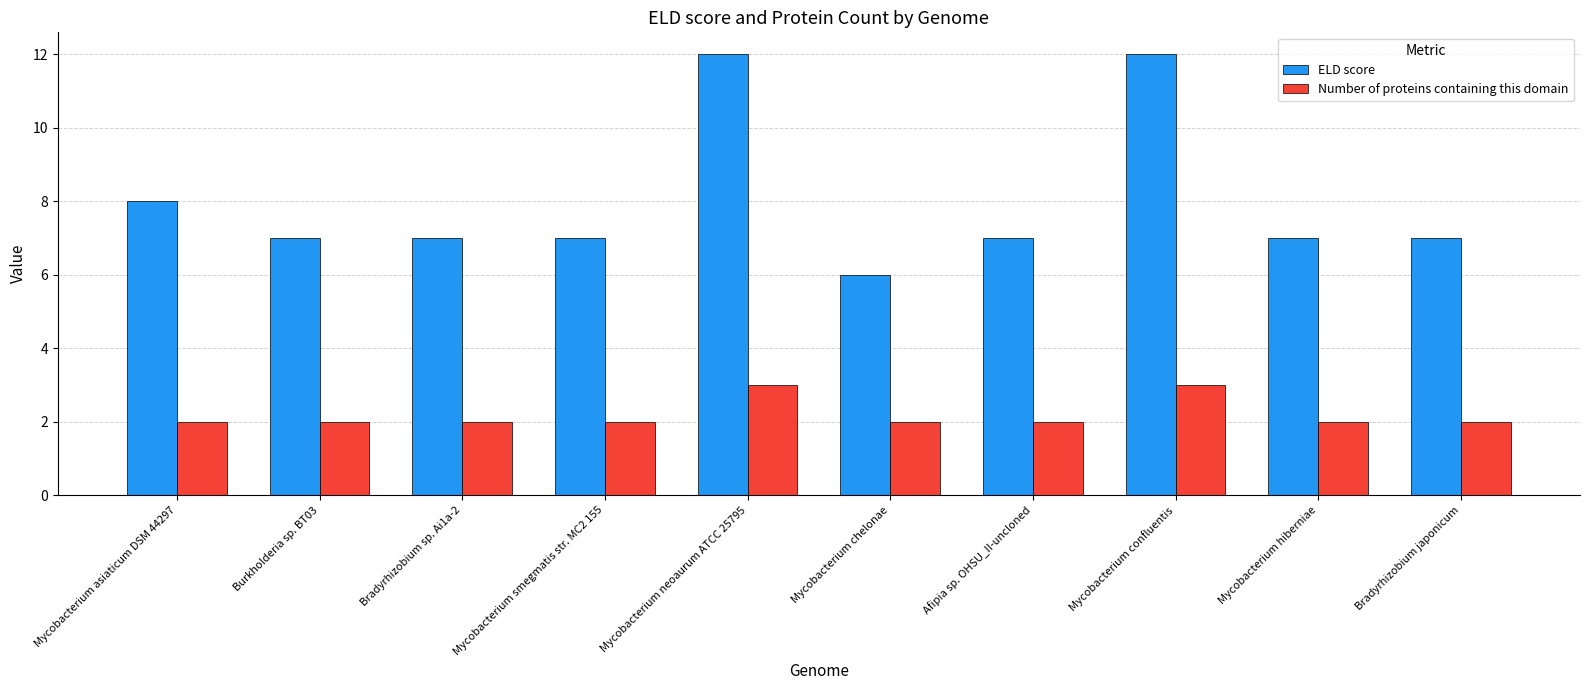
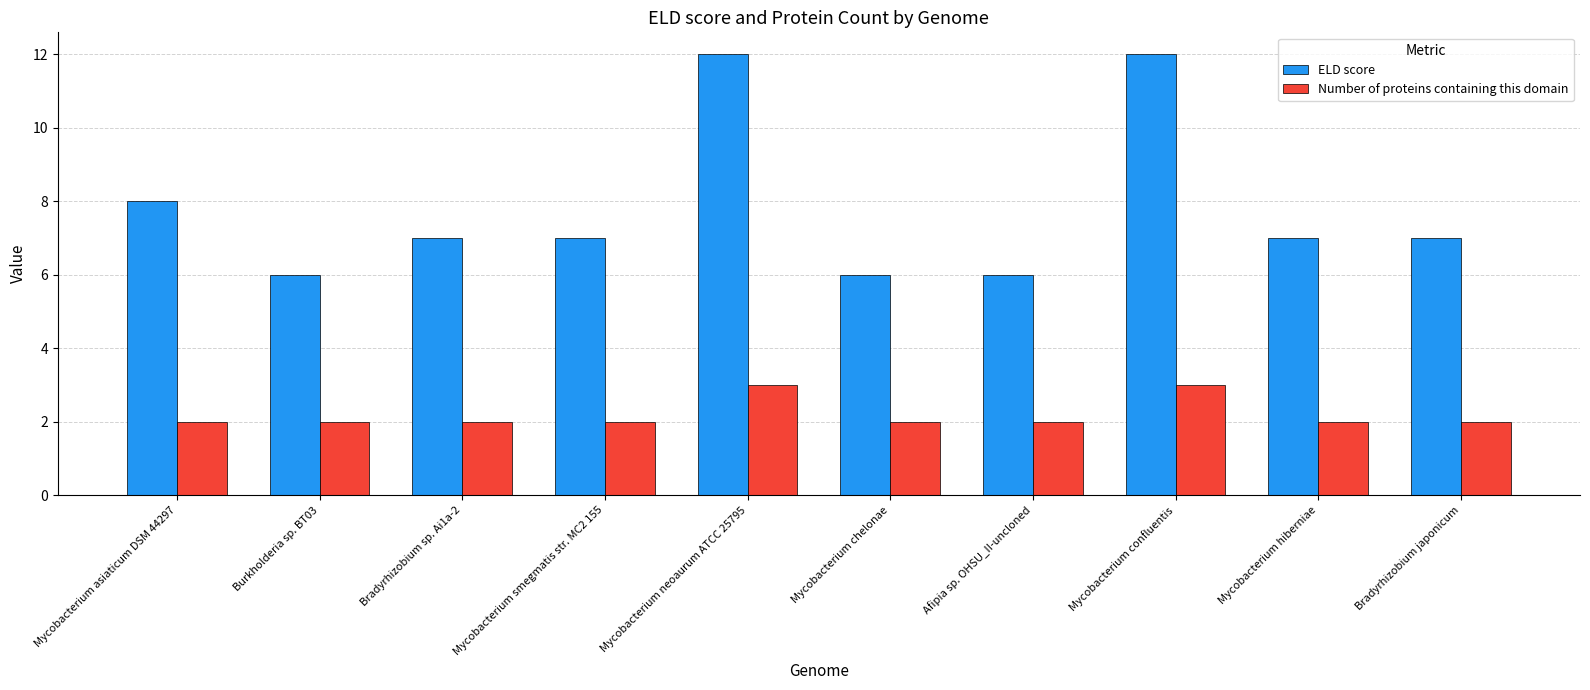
  {
    "ELD score": {
      "Mycobacterium asiaticum DSM 44297": 8,
-     "Burkholderia sp. BT03": 7,
+     "Burkholderia sp. BT03": 6,
      "Bradyrhizobium sp. Ai1a-2": 7,
      "Mycobacterium smegmatis str. MC2 155": 7,
      "Mycobacterium neoaurum ATCC 25795": 12,
      "Mycobacterium chelonae": 6,
-     "Afipia sp. OHSU_II-uncloned": 7,
+     "Afipia sp. OHSU_II-uncloned": 6,
      "Mycobacterium confluentis": 12,
      "Mycobacterium hiberniae": 7,
      "Bradyrhizobium japonicum": 7
    },
    "Number of proteins containing this domain": {
      "Mycobacterium asiaticum DSM 44297": 2,
      "Burkholderia sp. BT03": 2,
      "Bradyrhizobium sp. Ai1a-2": 2,
      "Mycobacterium smegmatis str. MC2 155": 2,
      "Mycobacterium neoaurum ATCC 25795": 3,
      "Mycobacterium chelonae": 2,
      "Afipia sp. OHSU_II-uncloned": 2,
      "Mycobacterium confluentis": 3,
      "Mycobacterium hiberniae": 2,
      "Bradyrhizobium japonicum": 2
    }
  }
